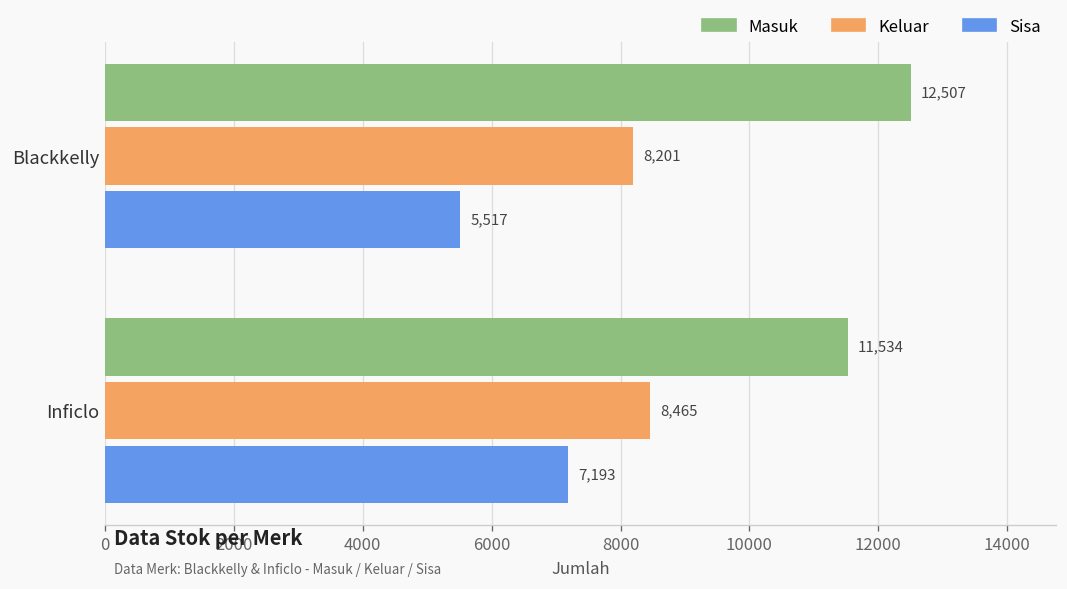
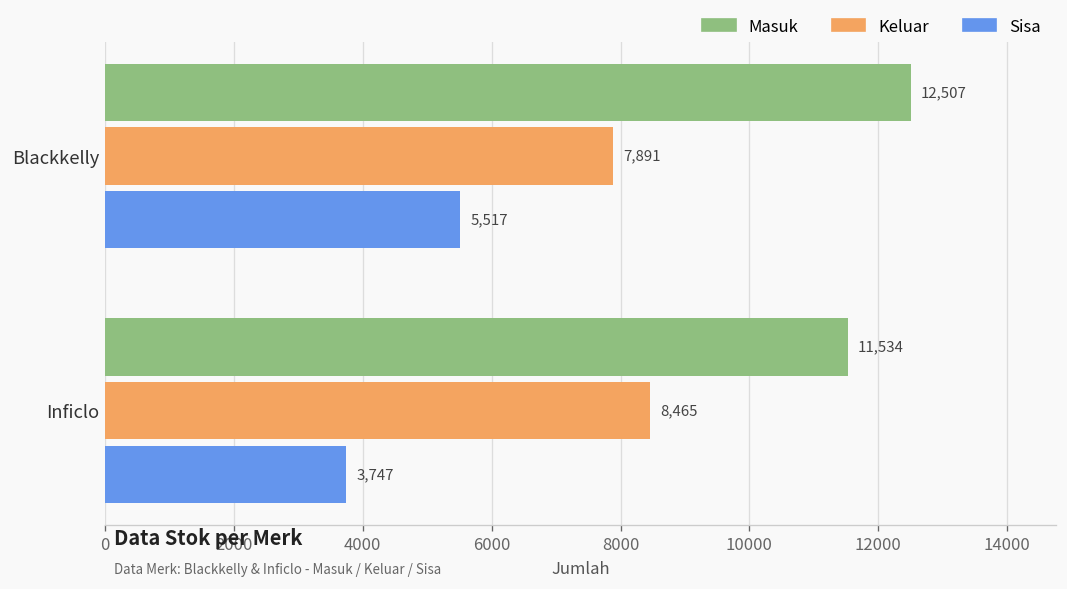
  {
    "Masuk": {
      "Blackkelly": "12,507",
      "Inficlo": "11,534"
    },
    "Keluar": {
-     "Blackkelly": "8,201",
+     "Blackkelly": "7,891",
      "Inficlo": "8,465"
    },
    "Sisa": {
      "Blackkelly": "5,517",
-     "Inficlo": "7,193"
+     "Inficlo": "3,747"
    }
  }
